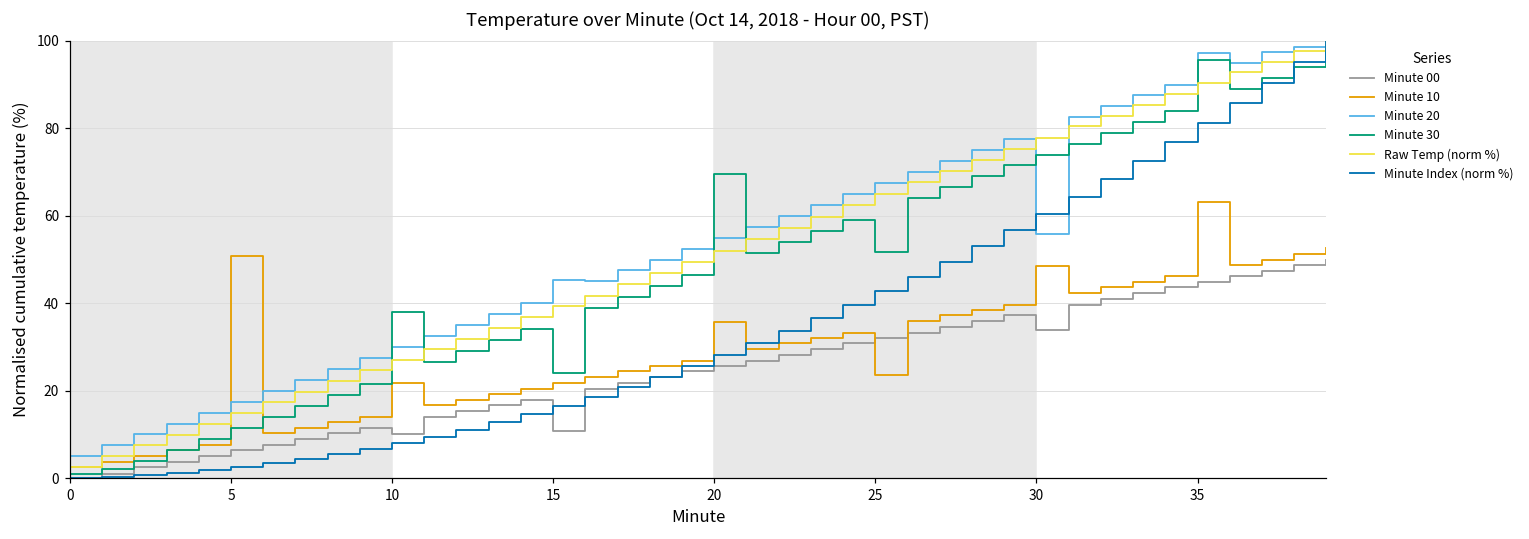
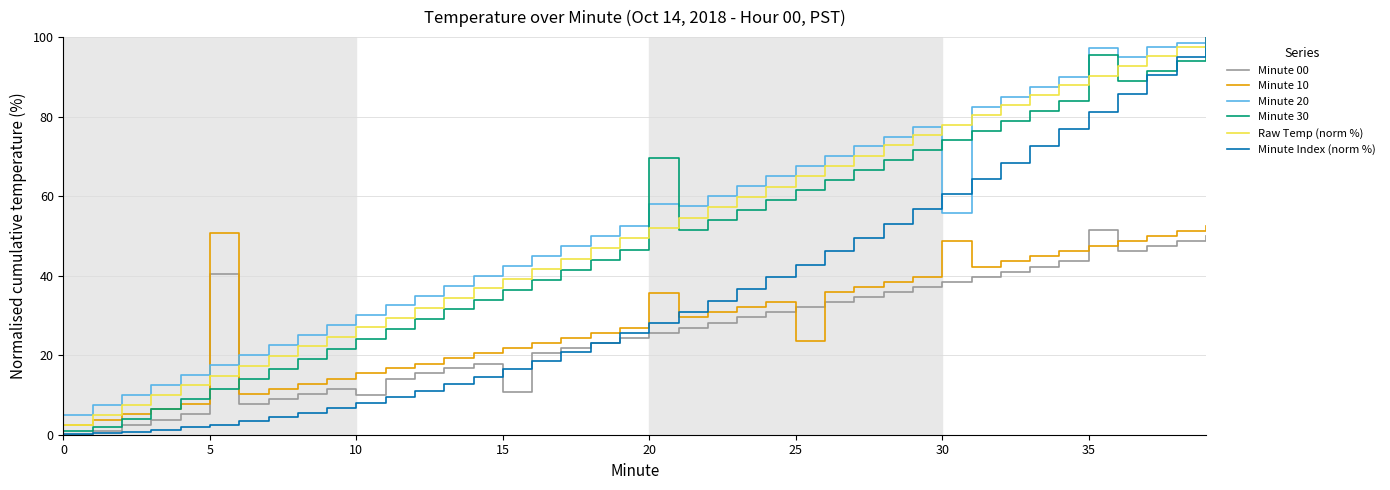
  {
    "Minute 00": {
-     "5": 6,
+     "5": 40,
      "10": 10,
      "15": 11,
      "20": 26,
      "25": 32,
-     "30": 34,
-     "35": 45
+     "30": 39,
+     "35": 52
    },
    "Minute 10": {
      "5": 51,
-     "10": 22,
+     "10": 15,
      "15": 22,
      "20": 36,
      "25": 24,
      "30": 49,
-     "35": 63
+     "35": 47
    },
    "Minute 20": {
      "0": 5,
      "5": 18,
      "10": 30,
-     "15": 45,
-     "20": 55,
+     "15": 43,
+     "20": 58,
      "25": 68,
      "30": 56,
      "35": 97
    },
    "Minute 30": {
      "0": 1,
      "5": 12,
-     "10": 38,
-     "15": 24,
+     "10": 24,
+     "15": 37,
      "20": 70,
-     "25": 52,
+     "25": 62,
      "30": 74,
      "35": 96
    },
    "Raw Temp (norm %)": {
      "5": 15,
      "10": 27,
      "15": 39,
      "20": 52,
      "25": 65,
      "30": 78,
      "35": 90
    },
    "Minute Index (norm %)": {
      "5": 3,
      "10": 8,
      "15": 17,
      "20": 28,
      "25": 43,
      "30": 60,
      "35": 81
    }
  }
